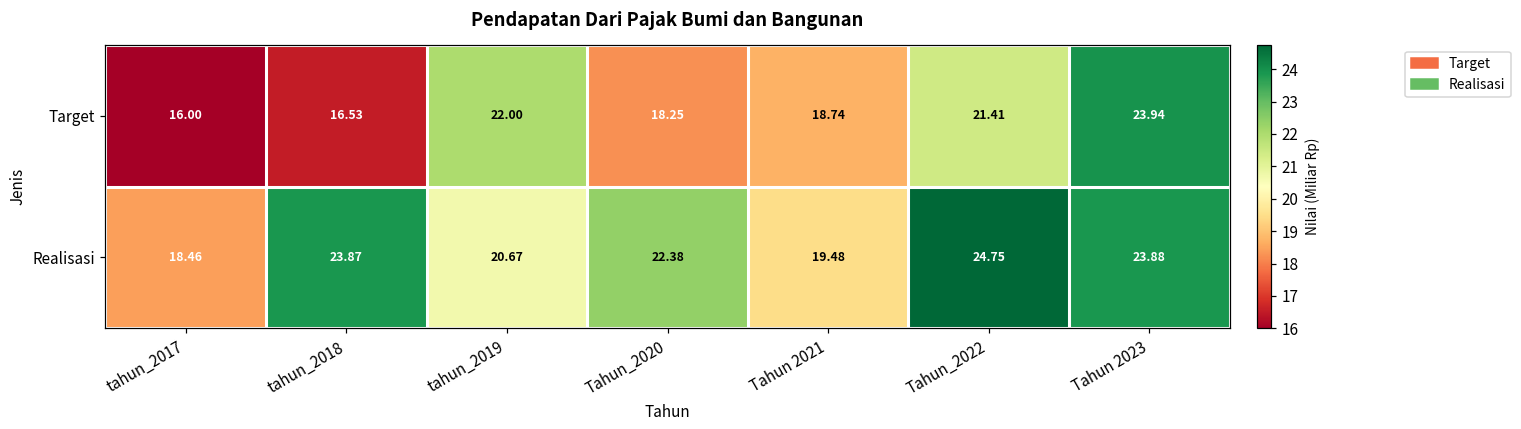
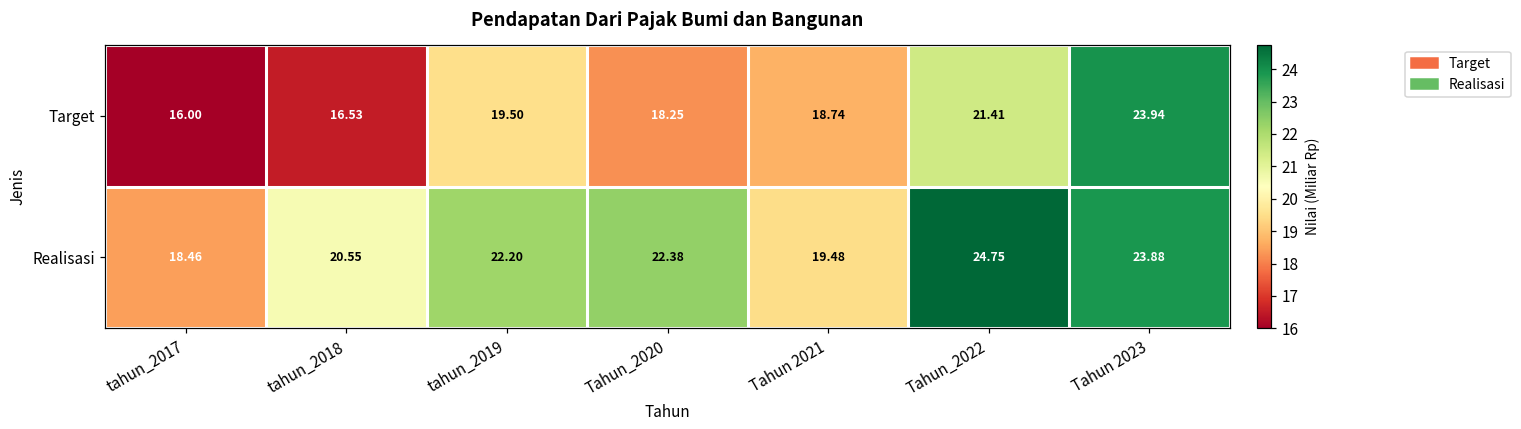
  {
    "Target": {
      "tahun_2017": 16.00,
      "tahun_2018": 16.53,
-     "tahun_2019": 22.00,
+     "tahun_2019": 19.50,
      "Tahun_2020": 18.25,
      "Tahun 2021": 18.74,
      "Tahun_2022": 21.41,
      "Tahun 2023": 23.94
    },
    "Realisasi": {
      "tahun_2017": 18.46,
-     "tahun_2018": 23.87,
-     "tahun_2019": 20.67,
+     "tahun_2018": 20.55,
+     "tahun_2019": 22.20,
      "Tahun_2020": 22.38,
      "Tahun 2021": 19.48,
      "Tahun_2022": 24.75,
      "Tahun 2023": 23.88
    }
  }
